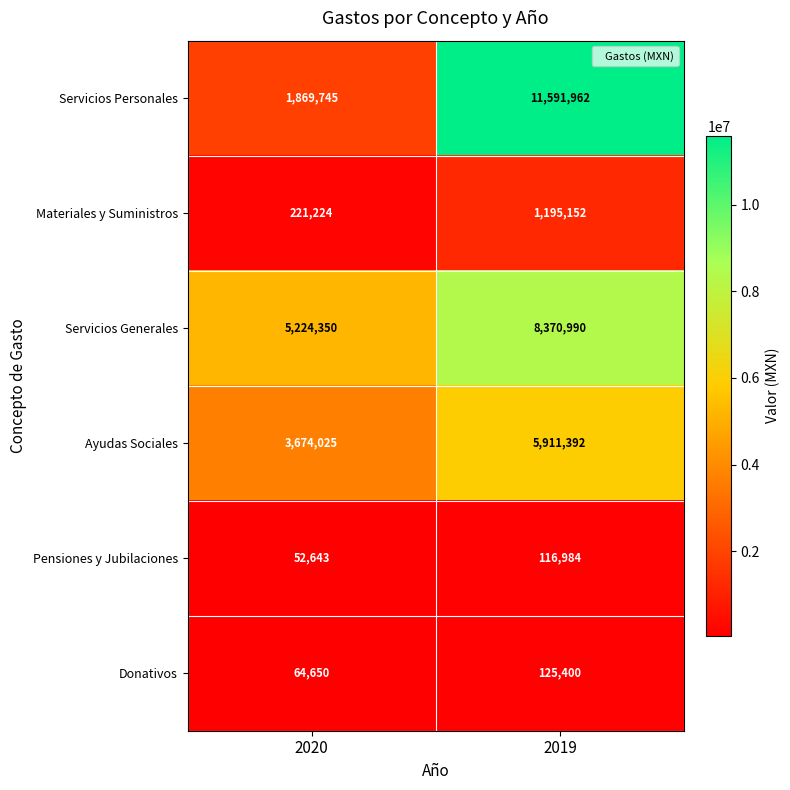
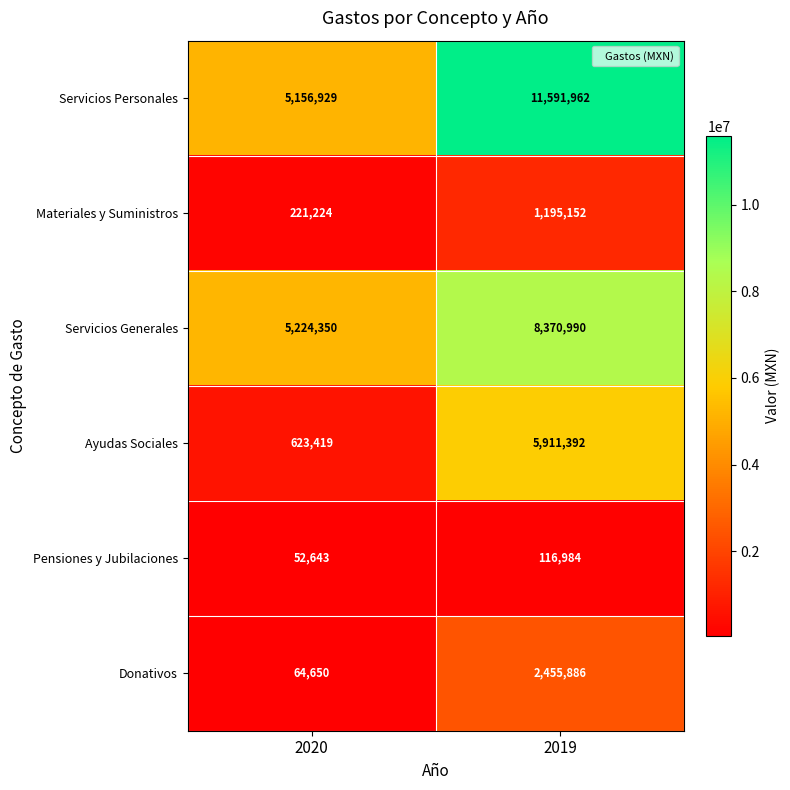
  {
    "Servicios Personales": {
-     "2020": "1,869,745",
+     "2020": "5,156,929",
      "2019": "11,591,962"
    },
    "Materiales y Suministros": {
      "2020": "221,224",
      "2019": "1,195,152"
    },
    "Servicios Generales": {
      "2020": "5,224,350",
      "2019": "8,370,990"
    },
    "Ayudas Sociales": {
-     "2020": "3,674,025",
+     "2020": "623,419",
      "2019": "5,911,392"
    },
    "Pensiones y Jubilaciones": {
      "2020": "52,643",
      "2019": "116,984"
    },
    "Donativos": {
      "2020": "64,650",
-     "2019": "125,400"
+     "2019": "2,455,886"
    }
  }
